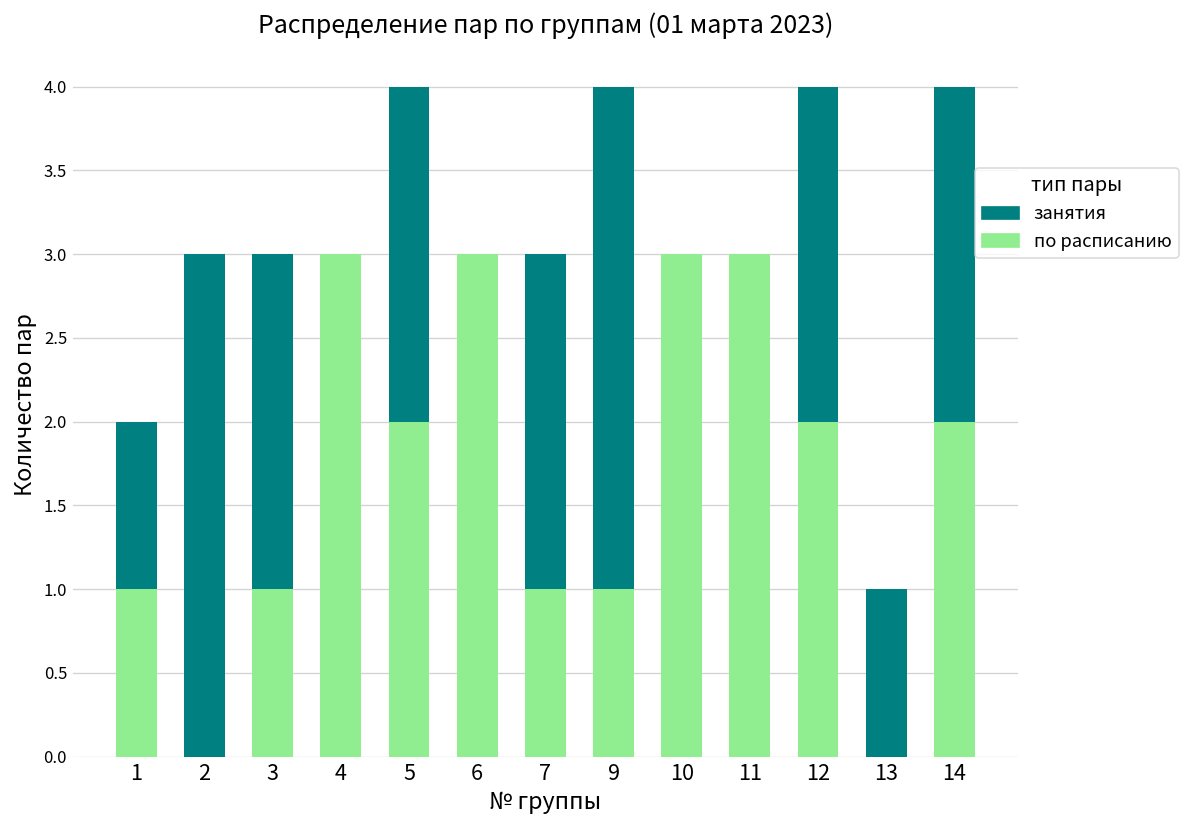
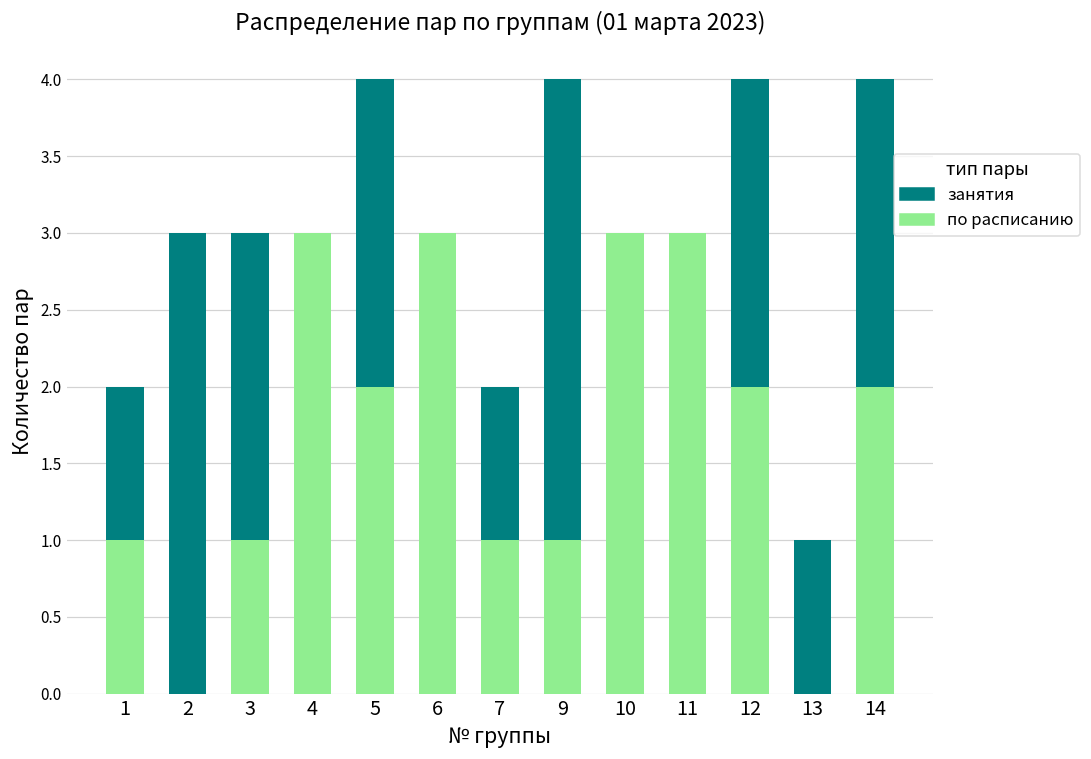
  {
    "по расписанию": {
      "1": 1,
      "2": 0,
      "3": 1,
      "4": 3,
      "5": 2,
      "6": 3,
      "7": 1,
      "9": 1,
      "10": 3,
      "11": 3,
      "12": 2,
      "13": 0,
      "14": 2
    },
    "занятия": {
      "1": 1,
      "2": 3,
      "3": 2,
      "4": 0,
      "5": 2,
      "6": 0,
-     "7": 2,
+     "7": 1,
      "9": 3,
      "10": 0,
      "11": 0,
      "12": 2,
      "13": 1,
      "14": 2
    }
  }
